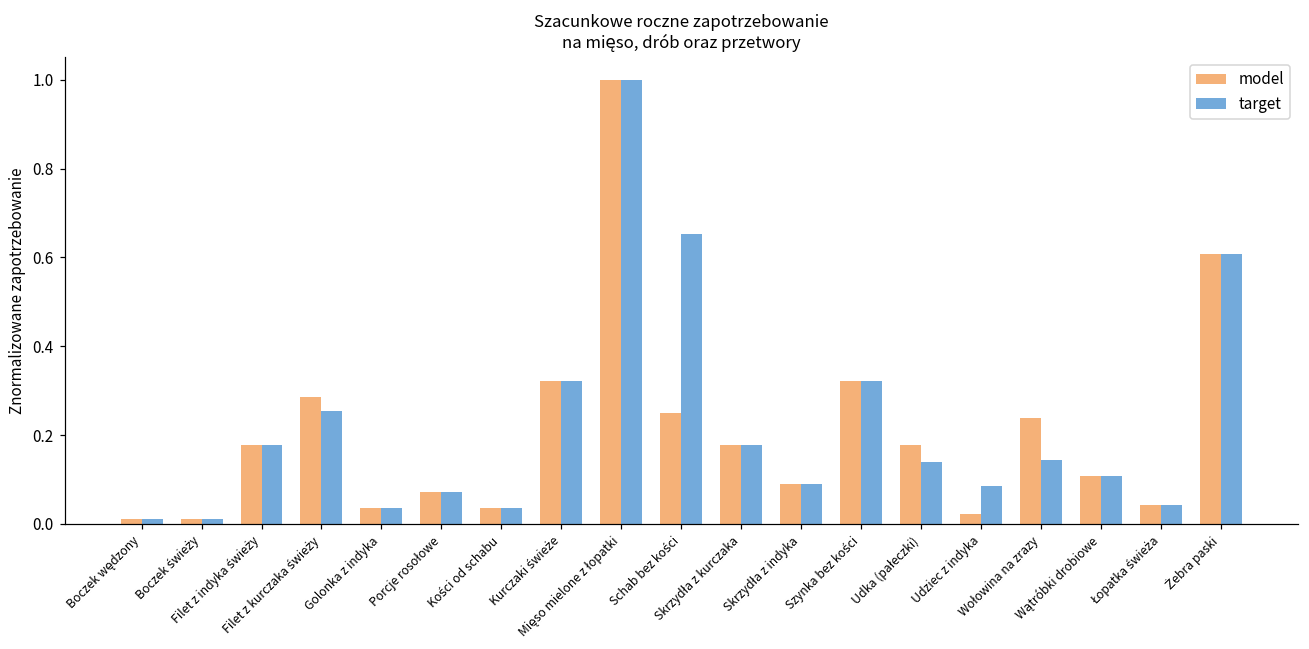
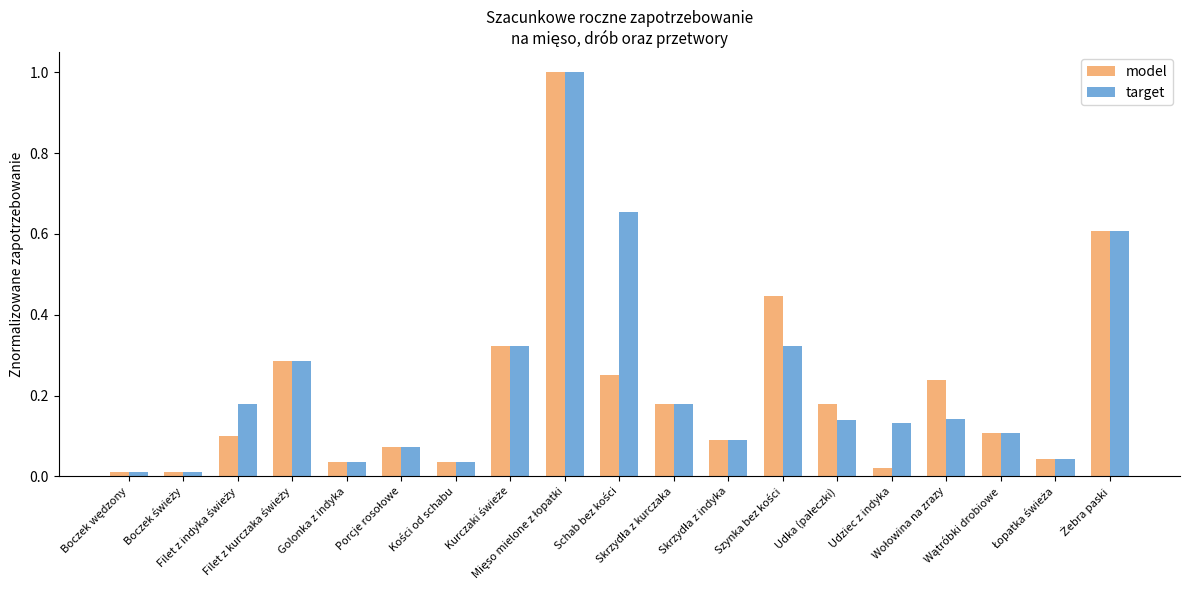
  {
    "model": {
      "Boczek wędzony": 0.01,
      "Boczek świeży": 0.01,
-     "Filet z indyka świeży": 0.18,
+     "Filet z indyka świeży": 0.10,
      "Filet z kurczaka świeży": 0.29,
      "Golonka z indyka": 0.04,
      "Porcje rosołowe": 0.07,
      "Kości od schabu": 0.04,
      "Kurczaki świeże": 0.32,
      "Mięso mielone z łopatki": 1.00,
      "Schab bez kości": 0.25,
      "Skrzydła z kurczaka": 0.18,
      "Skrzydła z indyka": 0.09,
-     "Szynka bez kości": 0.32,
+     "Szynka bez kości": 0.45,
      "Udka (pałeczki)": 0.18,
      "Udziec z indyka": 0.02,
      "Wołowina na zrazy": 0.24,
      "Wątróbki drobiowe": 0.11,
      "Łopatka świeża": 0.04,
      "Żebra paski": 0.61
    },
    "target": {
      "Boczek wędzony": 0.01,
      "Boczek świeży": 0.01,
      "Filet z indyka świeży": 0.18,
-     "Filet z kurczaka świeży": 0.25,
+     "Filet z kurczaka świeży": 0.29,
      "Golonka z indyka": 0.04,
      "Porcje rosołowe": 0.07,
      "Kości od schabu": 0.04,
      "Kurczaki świeże": 0.32,
      "Mięso mielone z łopatki": 1.00,
      "Schab bez kości": 0.65,
      "Skrzydła z kurczaka": 0.18,
      "Skrzydła z indyka": 0.09,
      "Szynka bez kości": 0.32,
      "Udka (pałeczki)": 0.14,
-     "Udziec z indyka": 0.09,
+     "Udziec z indyka": 0.13,
      "Wołowina na zrazy": 0.14,
      "Wątróbki drobiowe": 0.11,
      "Łopatka świeża": 0.04,
      "Żebra paski": 0.61
    }
  }
